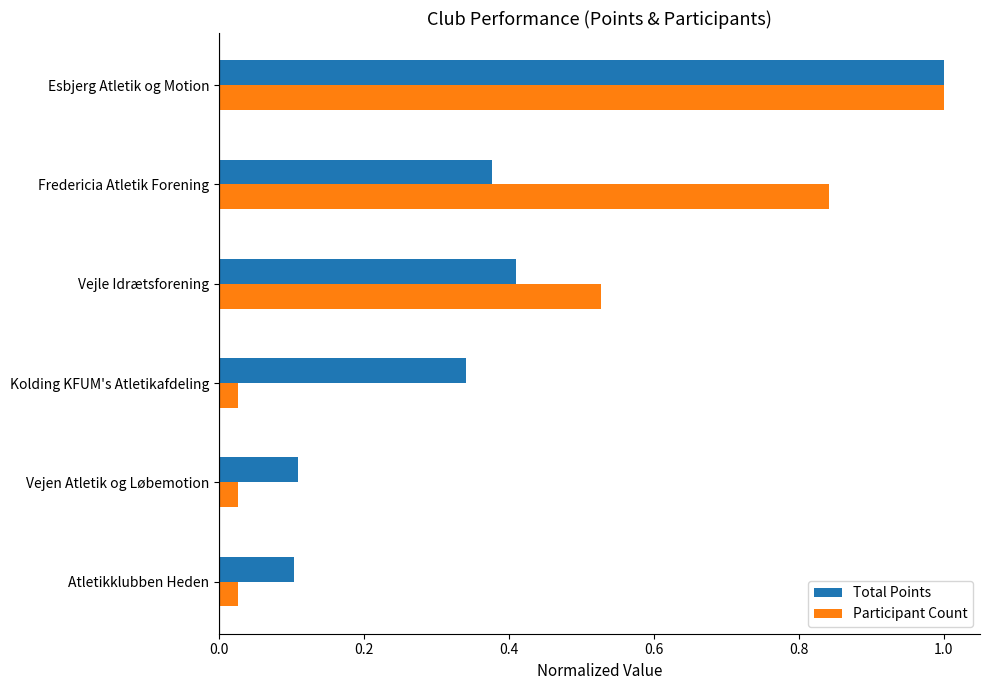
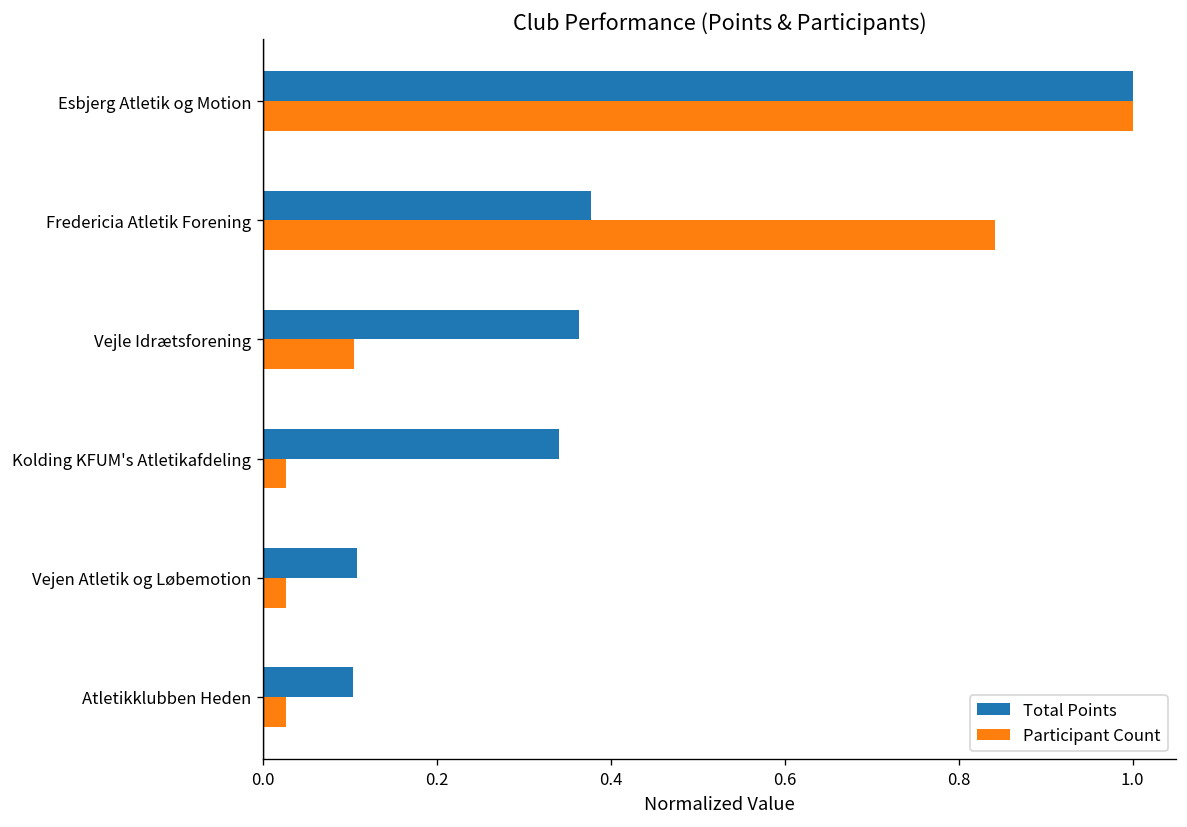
  {
    "Total Points": {
      "Esbjerg Atletik og Motion": 1.00,
      "Fredericia Atletik Forening": 0.38,
-     "Vejle Idrætsforening": 0.41,
+     "Vejle Idrætsforening": 0.36,
      "Kolding KFUM's Atletikafdeling": 0.34,
      "Vejen Atletik og Løbemotion": 0.11,
      "Atletikklubben Heden": 0.10
    },
    "Participant Count": {
      "Esbjerg Atletik og Motion": 1.00,
      "Fredericia Atletik Forening": 0.84,
-     "Vejle Idrætsforening": 0.53,
+     "Vejle Idrætsforening": 0.11,
      "Kolding KFUM's Atletikafdeling": 0.03,
      "Vejen Atletik og Løbemotion": 0.03,
      "Atletikklubben Heden": 0.03
    }
  }
